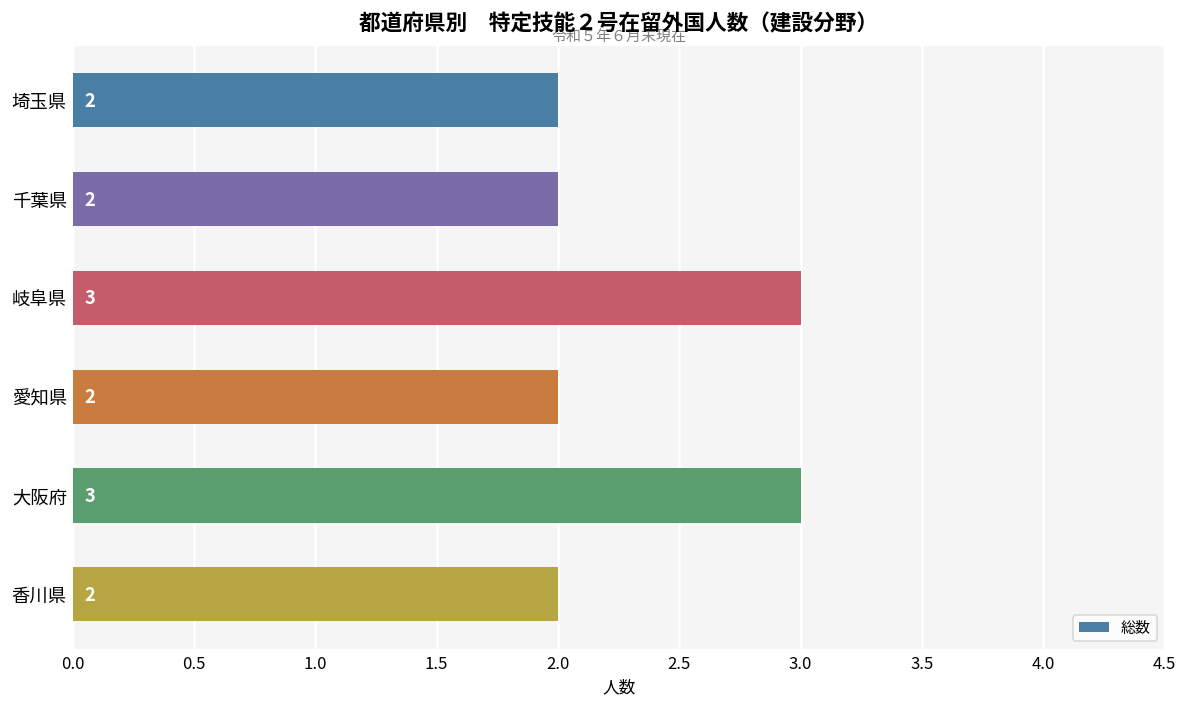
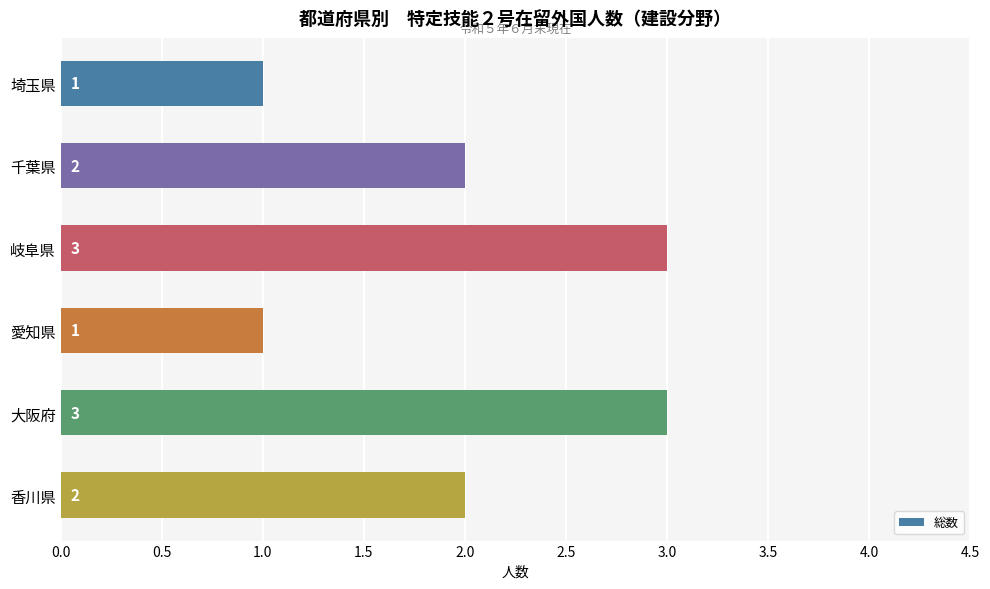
  {
-   "埼玉県": 2,
+   "埼玉県": 1,
    "千葉県": 2,
    "岐阜県": 3,
-   "愛知県": 2,
+   "愛知県": 1,
    "大阪府": 3,
    "香川県": 2
  }
